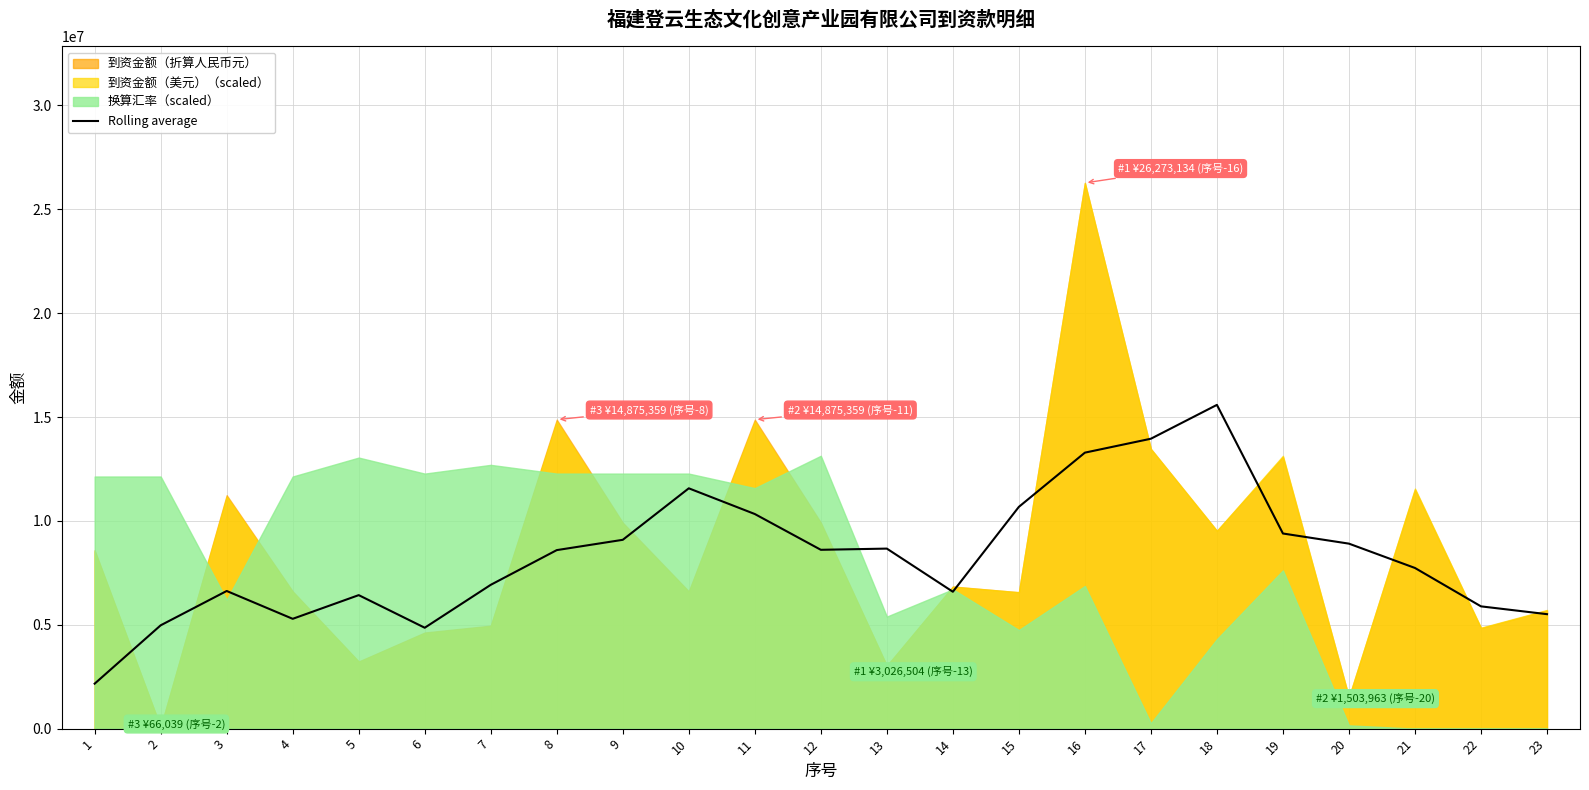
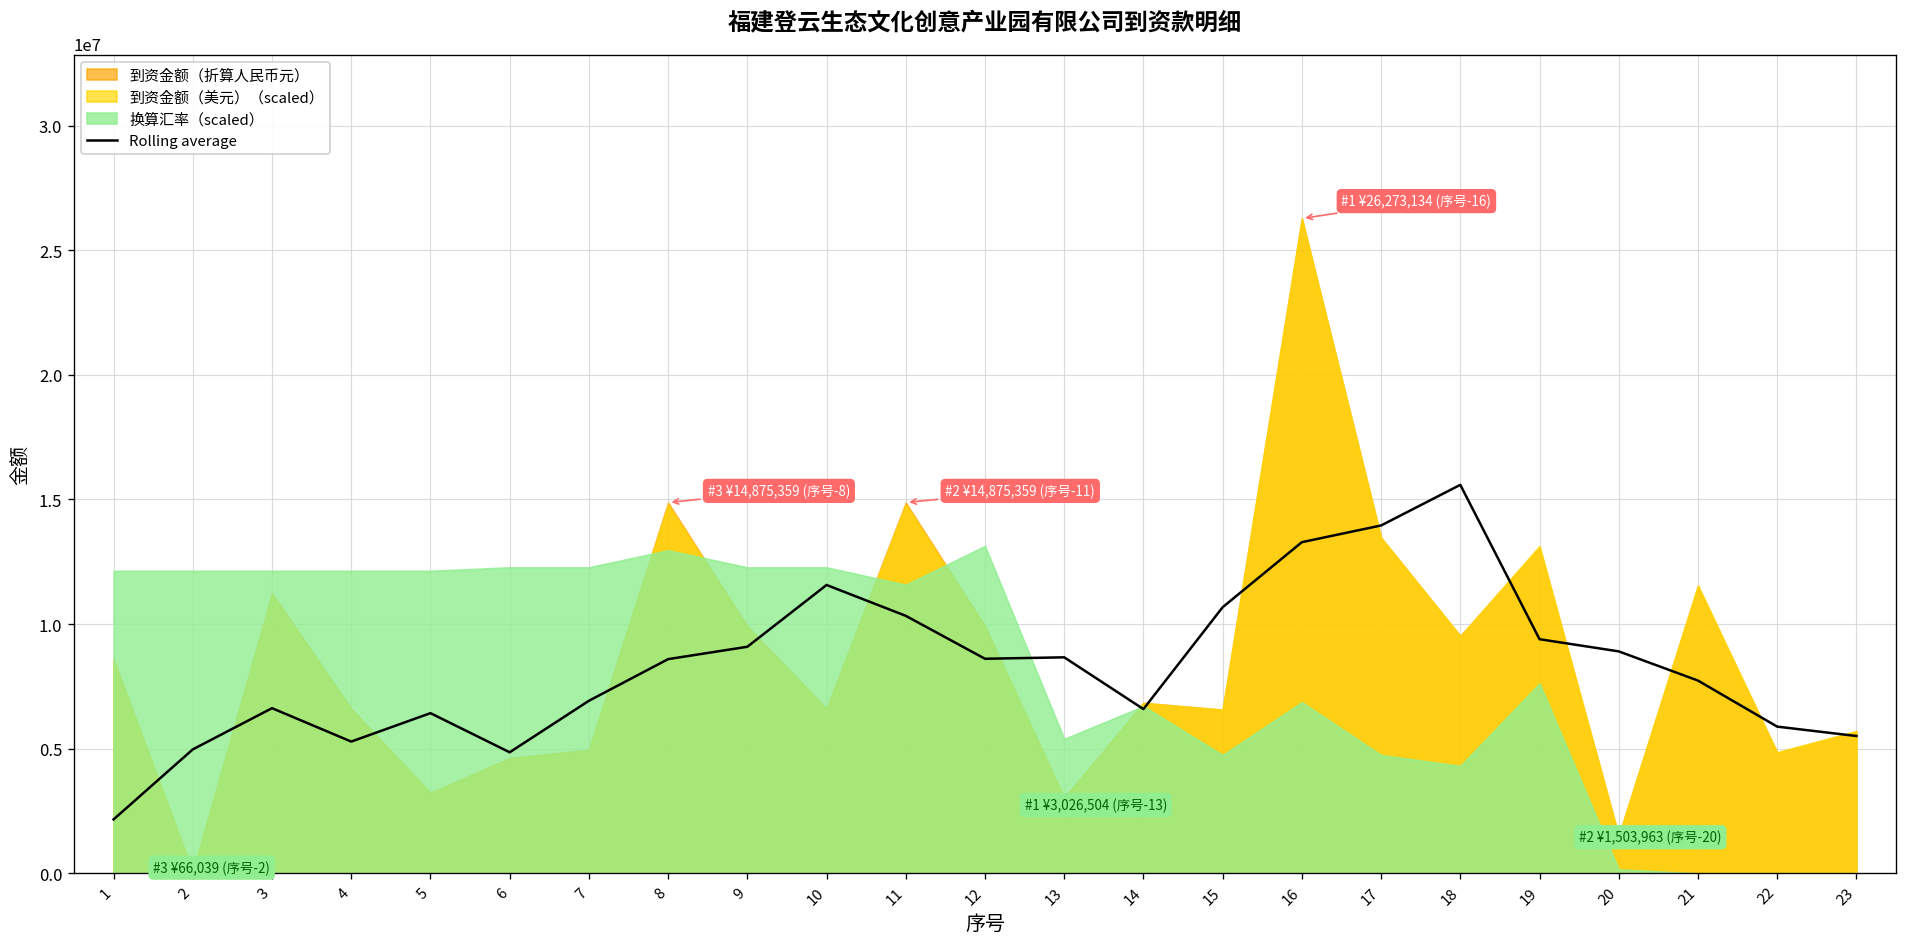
  {
    "Rolling average": {
      "1": 2200000,
      "2": 5000000,
      "3": 6600000,
      "4": 5300000,
      "5": 6400000,
      "6": 4900000,
      "7": 6900000,
      "8": 8600000,
      "9": 9100000,
      "10": 11600000,
      "11": 10300000,
      "12": 8600000,
      "13": 8700000,
      "15": 10700000,
      "16": 13300000,
      "17": 14000000,
      "18": 15600000,
      "19": 9400000,
      "20": 8900000,
      "21": 7700000,
      "22": 5900000,
      "23": 5500000
    },
    "换算汇率（scaled）": {
      "1": 12100000,
      "2": 12100000,
-     "3": 6200000,
+     "3": 12100000,
      "4": 12100000,
-     "5": 13000000,
+     "5": 12100000,
      "6": 12300000,
-     "7": 12700000,
-     "8": 12300000,
+     "7": 12300000,
+     "8": 13000000,
      "9": 12300000,
      "10": 12300000,
      "11": 11600000,
      "12": 13100000,
      "13": 5400000,
      "15": 4700000,
      "16": 6900000,
-     "17": 300000,
+     "17": 4700000,
      "18": 4300000,
      "19": 7600000,
      "20": 200000,
      "21": 0,
      "22": 0,
      "23": 0
    }
  }
